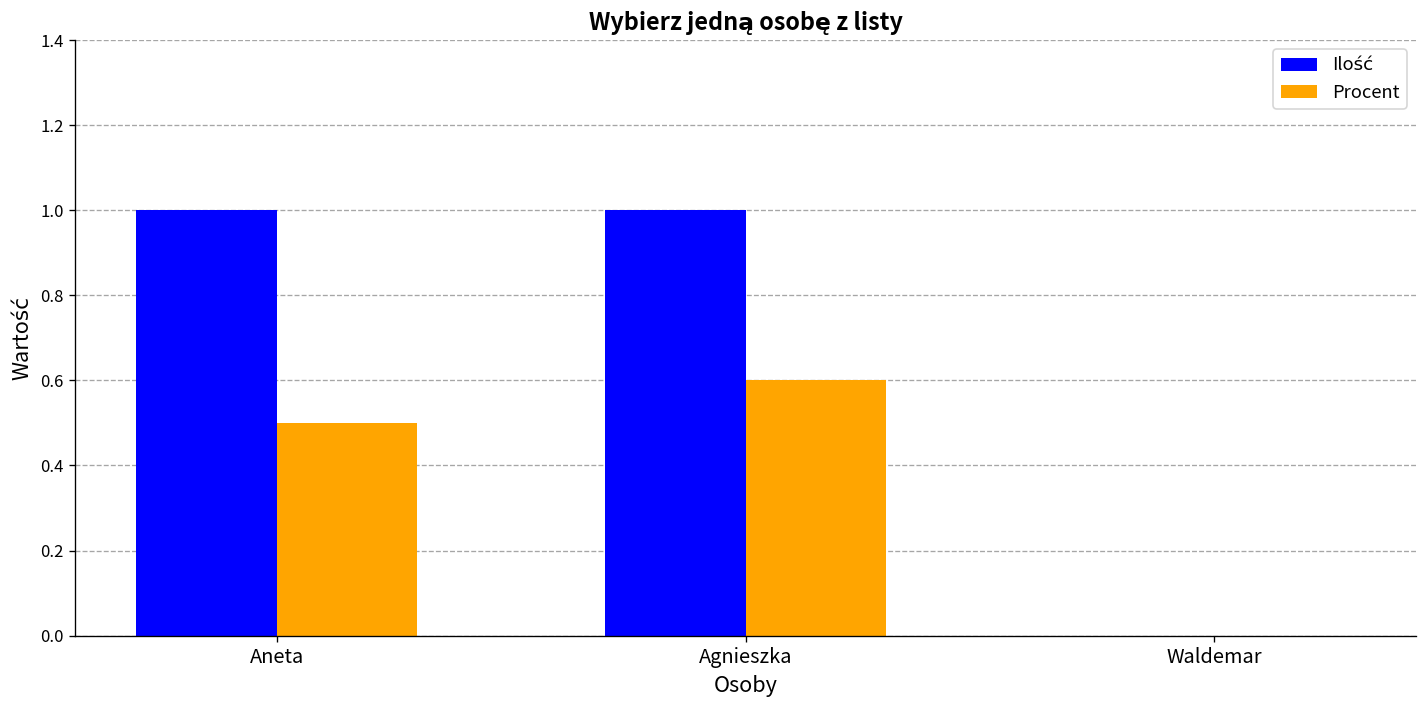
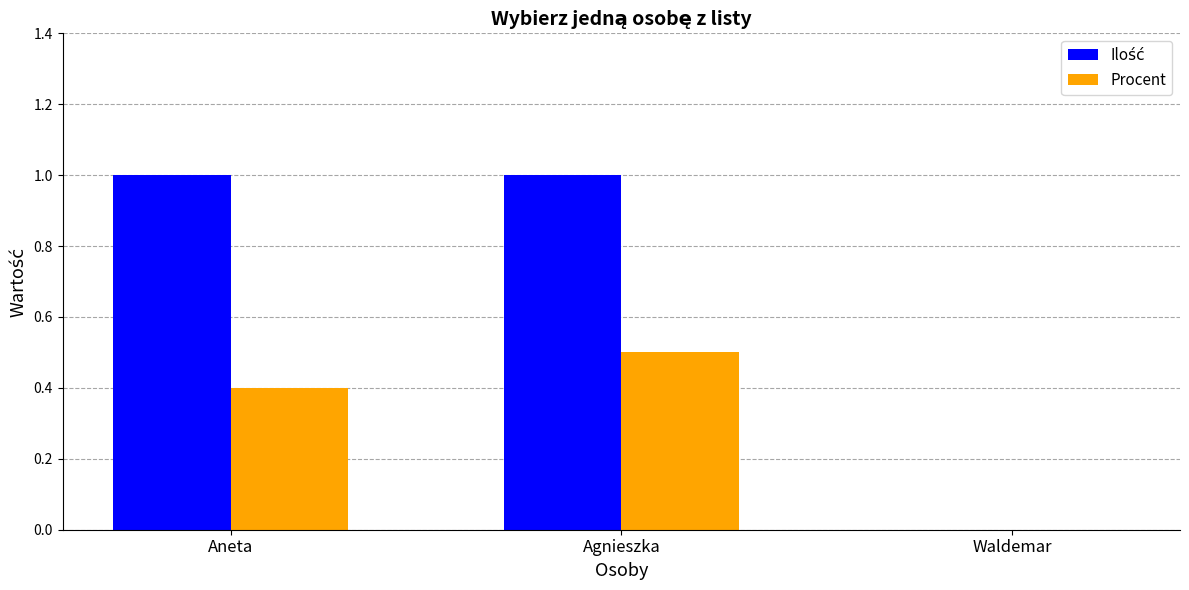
  {
    "Ilość": {
      "Aneta": 1.0,
      "Agnieszka": 1.0,
      "Waldemar": 0.0
    },
    "Procent": {
-     "Aneta": 0.5,
-     "Agnieszka": 0.6,
+     "Aneta": 0.4,
+     "Agnieszka": 0.5,
      "Waldemar": 0.0
    }
  }
